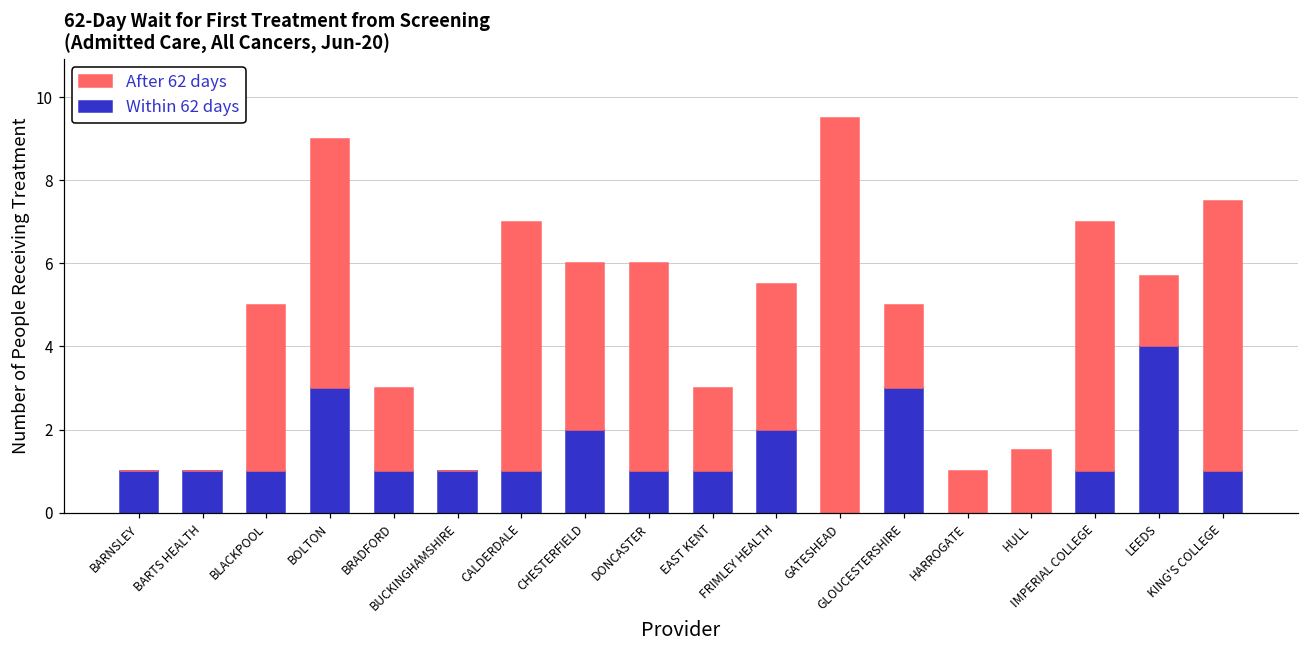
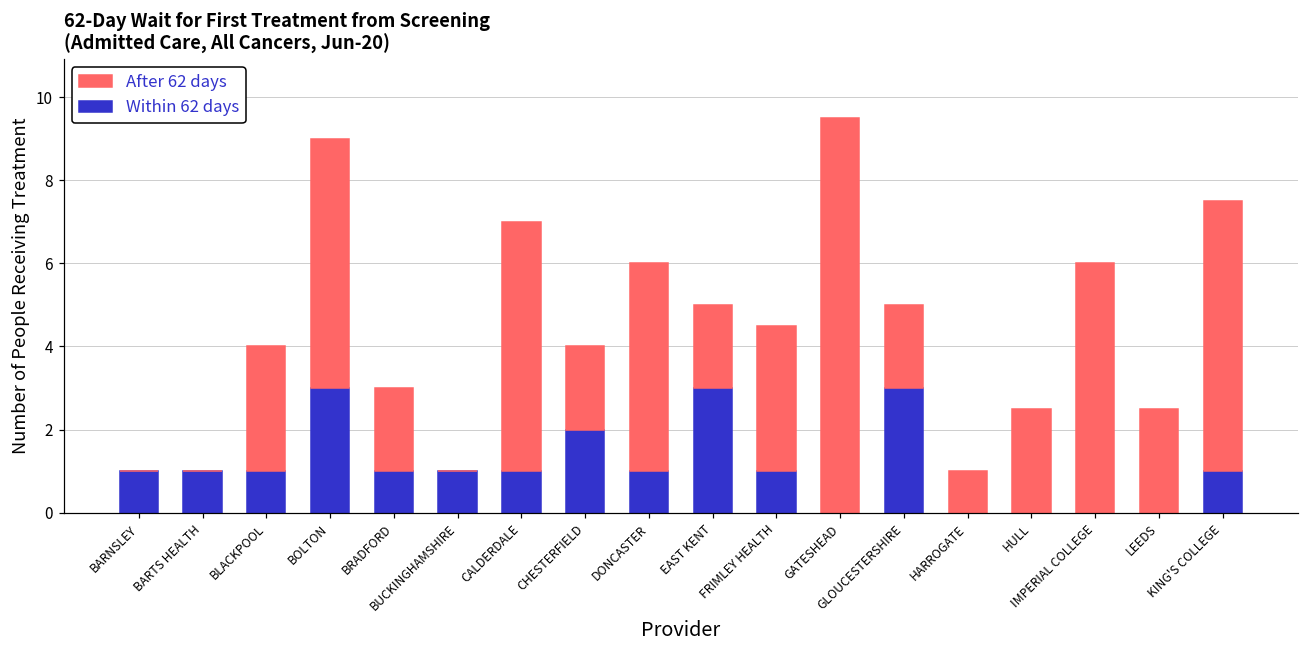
  {
    "Within 62 days": {
      "BARNSLEY": 1,
      "BARTS HEALTH": 1,
      "BLACKPOOL": 1,
      "BOLTON": 3,
      "BRADFORD": 1,
      "BUCKINGHAMSHIRE": 1,
      "CALDERDALE": 1,
      "CHESTERFIELD": 2,
      "DONCASTER": 1,
-     "EAST KENT": 1,
-     "FRIMLEY HEALTH": 2,
+     "EAST KENT": 3,
+     "FRIMLEY HEALTH": 1,
      "GATESHEAD": 0,
      "GLOUCESTERSHIRE": 3,
      "HARROGATE": 0,
      "HULL": 0,
-     "IMPERIAL COLLEGE": 1,
-     "LEEDS": 4,
+     "IMPERIAL COLLEGE": 0,
+     "LEEDS": 0,
      "KING'S COLLEGE": 1
    },
    "After 62 days": {
      "BARNSLEY": 0.0,
      "BARTS HEALTH": 0.0,
-     "BLACKPOOL": 4,
+     "BLACKPOOL": 3,
      "BOLTON": 6.0,
      "BRADFORD": 2.0,
      "BUCKINGHAMSHIRE": 0.0,
      "CALDERDALE": 6.0,
-     "CHESTERFIELD": 4,
+     "CHESTERFIELD": 2,
      "DONCASTER": 5.0,
      "EAST KENT": 2.0,
      "FRIMLEY HEALTH": 3.5,
      "GATESHEAD": 9.5,
      "GLOUCESTERSHIRE": 2.0,
      "HARROGATE": 1.0,
-     "HULL": 1.5,
+     "HULL": 2.5,
      "IMPERIAL COLLEGE": 6.0,
-     "LEEDS": 1.7,
+     "LEEDS": 2.5,
      "KING'S COLLEGE": 6.5
    }
  }
